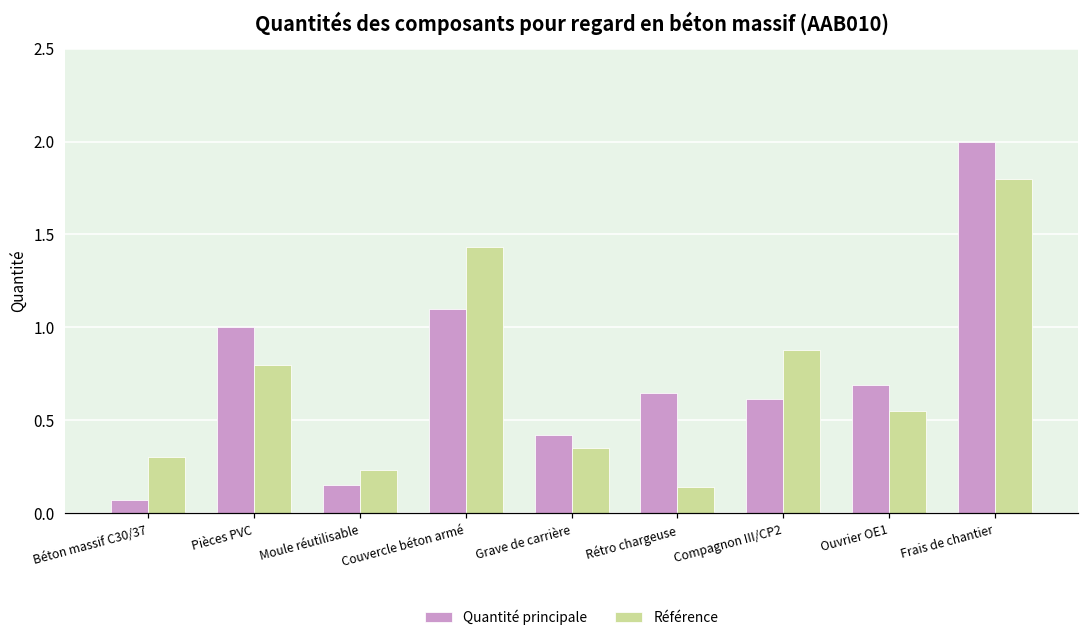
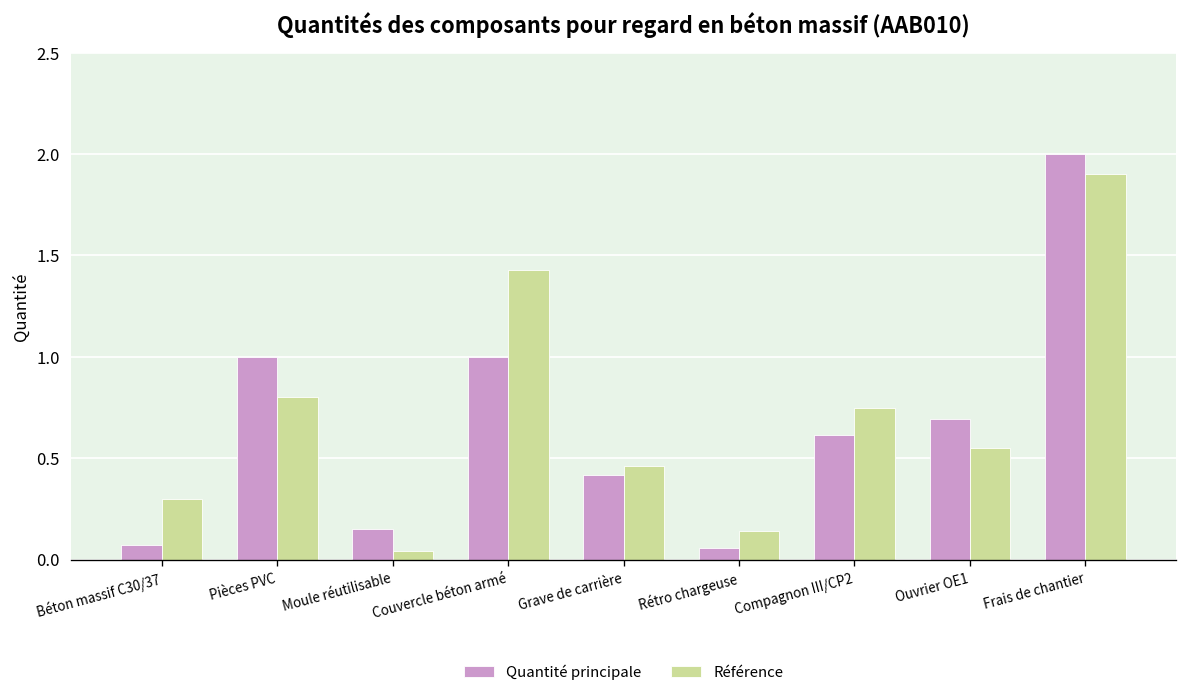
  {
    "Quantité principale": {
      "Béton massif C30/37": 0.07,
      "Pièces PVC": 1.00,
      "Moule réutilisable": 0.15,
-     "Couvercle béton armé": 1.1,
+     "Couvercle béton armé": 1.0,
      "Grave de carrière": 0.42,
-     "Rétro chargeuse": 0.65,
+     "Rétro chargeuse": 0.06,
      "Compagnon III/CP2": 0.61,
      "Ouvrier OE1": 0.69,
      "Frais de chantier": 2.00
    },
    "Référence": {
      "Béton massif C30/37": 0.30,
      "Pièces PVC": 0.80,
-     "Moule réutilisable": 0.23,
+     "Moule réutilisable": 0.04,
      "Couvercle béton armé": 1.43,
-     "Grave de carrière": 0.35,
+     "Grave de carrière": 0.46,
      "Rétro chargeuse": 0.14,
-     "Compagnon III/CP2": 0.88,
+     "Compagnon III/CP2": 0.75,
      "Ouvrier OE1": 0.55,
-     "Frais de chantier": 1.8
+     "Frais de chantier": 1.9
    }
  }
